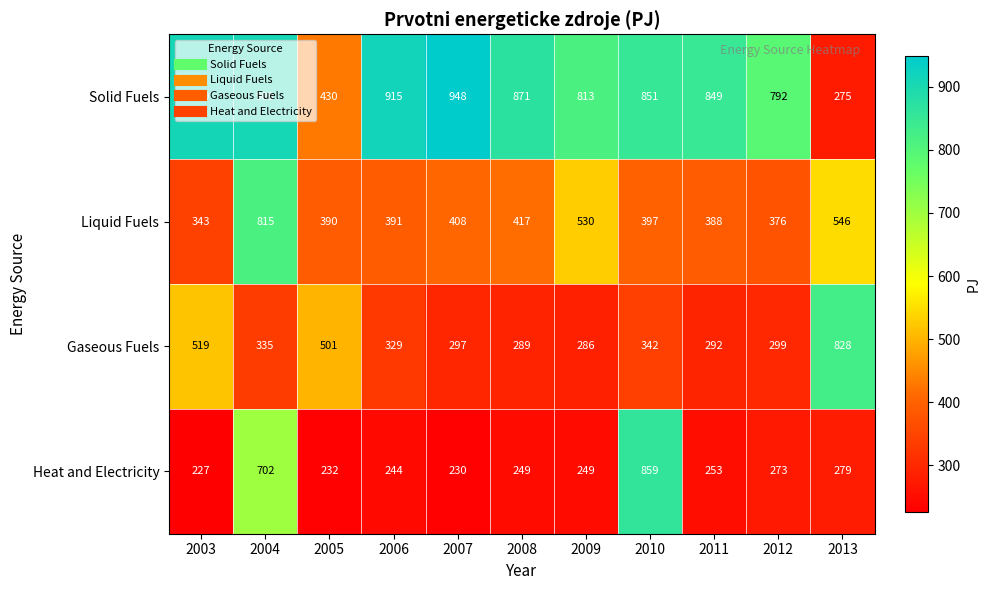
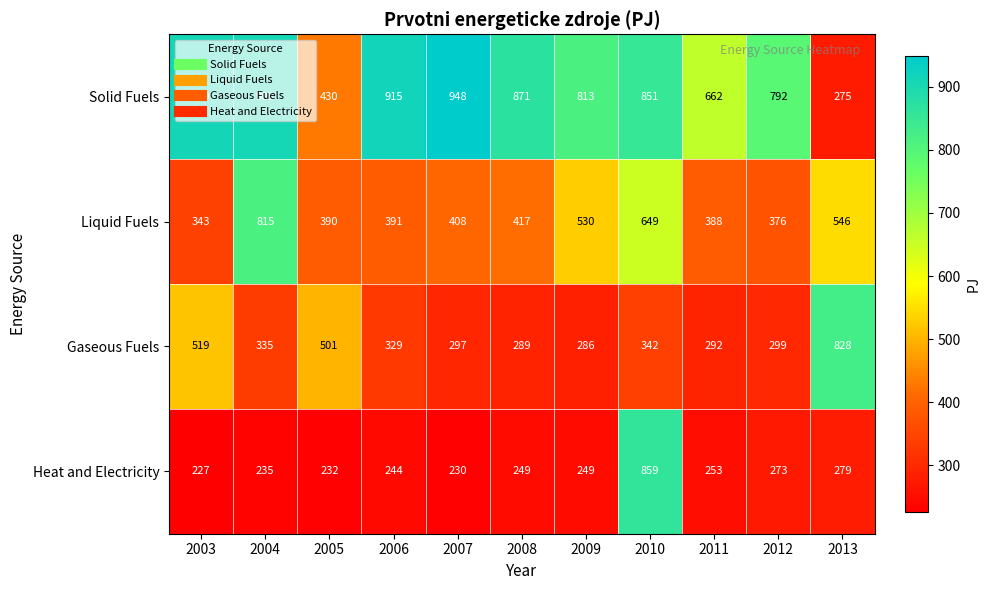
  {
    "Solid Fuels": {
      "2005": 430,
      "2006": 915,
      "2007": 948,
      "2008": 871,
      "2009": 813,
      "2010": 851,
-     "2011": 849,
+     "2011": 662,
      "2013": 275
    },
    "Liquid Fuels": {
      "2003": 343,
      "2004": 815,
      "2005": 390,
      "2006": 391,
      "2007": 408,
      "2008": 417,
      "2009": 530,
-     "2010": 397,
+     "2010": 649,
      "2011": 388,
      "2012": 376,
      "2013": 546
    },
    "Gaseous Fuels": {
      "2003": 519,
      "2004": 335,
      "2005": 501,
      "2006": 329,
      "2007": 297,
      "2008": 289,
      "2009": 286,
      "2010": 342,
      "2011": 292,
      "2012": 299,
      "2013": 828
    },
    "Heat and Electricity": {
      "2003": 227,
-     "2004": 702,
+     "2004": 235,
      "2005": 232,
      "2006": 244,
      "2007": 230,
      "2008": 249,
      "2009": 249,
      "2010": 859,
      "2011": 253,
      "2012": 273,
      "2013": 279
    }
  }
